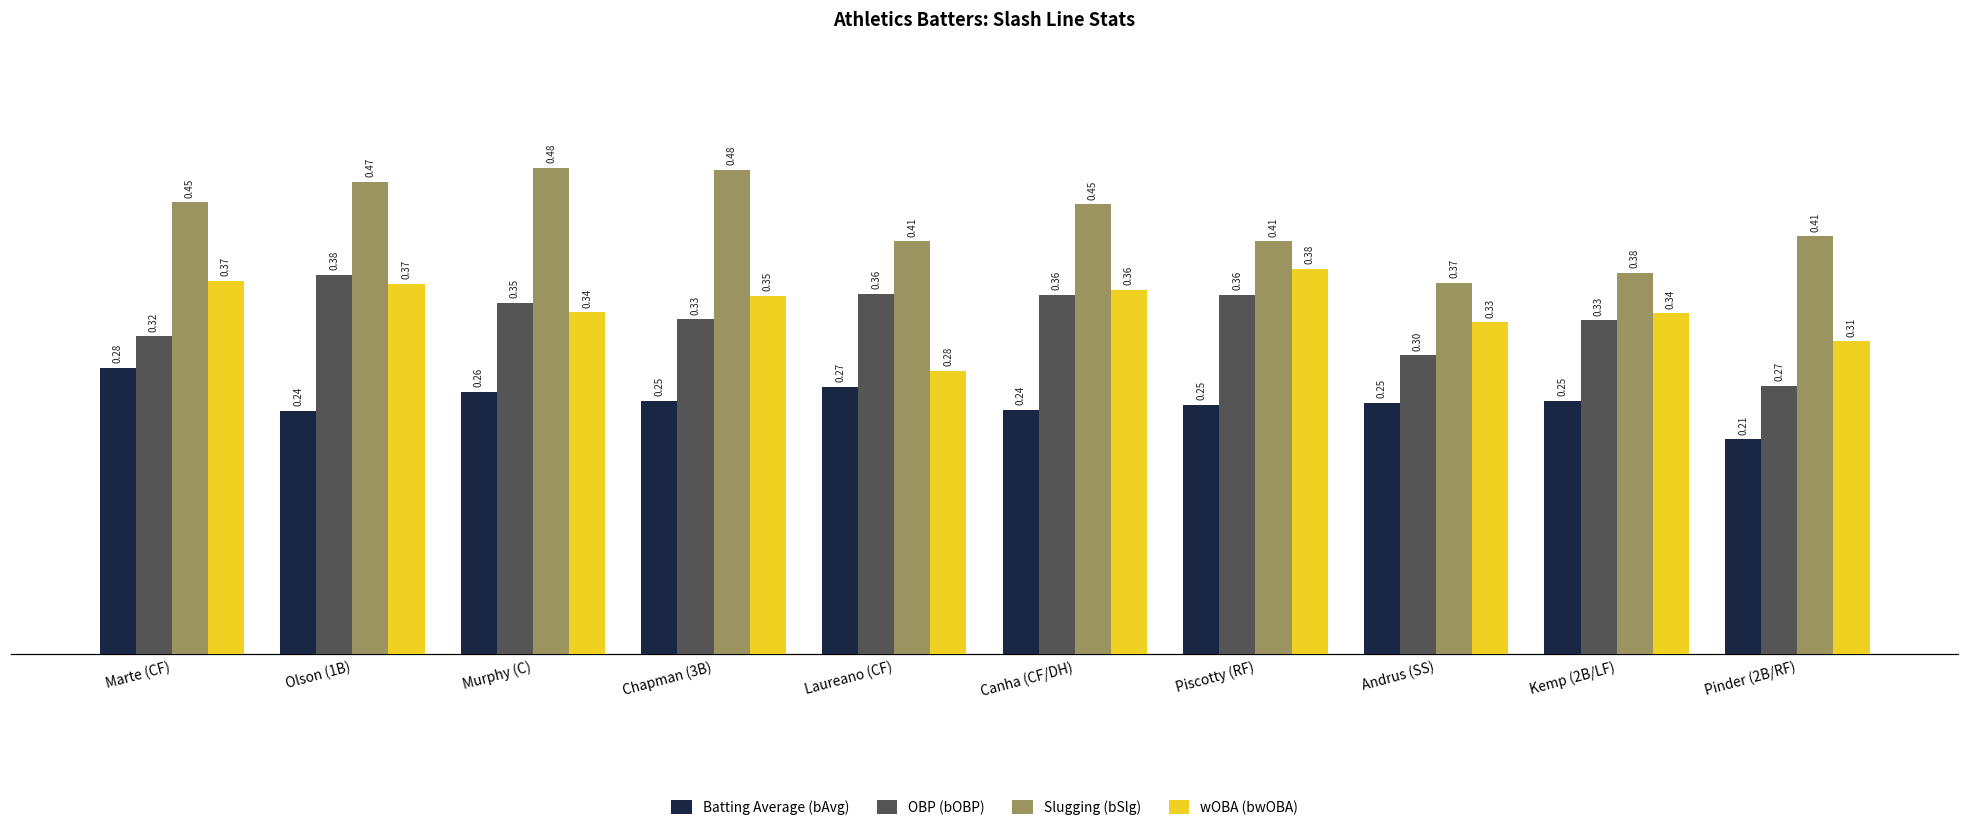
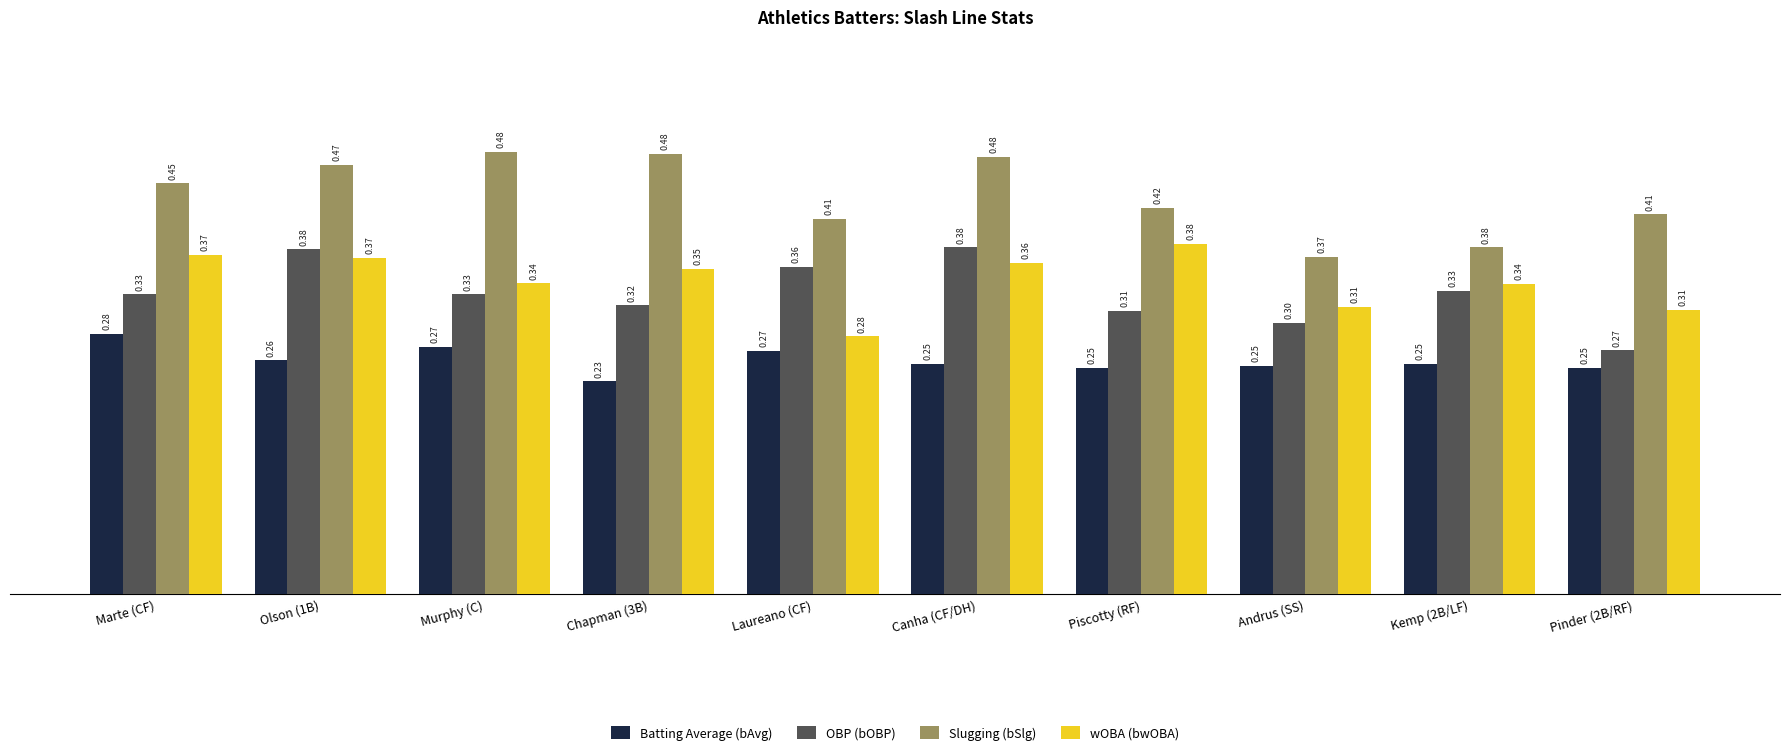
  {
    "Batting Average (bAvg)": {
      "Marte (CF)": 0.28,
-     "Olson (1B)": 0.24,
-     "Murphy (C)": 0.26,
-     "Chapman (3B)": 0.25,
+     "Olson (1B)": 0.26,
+     "Murphy (C)": 0.27,
+     "Chapman (3B)": 0.23,
      "Laureano (CF)": 0.27,
-     "Canha (CF/DH)": 0.24,
+     "Canha (CF/DH)": 0.25,
      "Piscotty (RF)": 0.25,
      "Andrus (SS)": 0.25,
      "Kemp (2B/LF)": 0.25,
-     "Pinder (2B/RF)": 0.21
+     "Pinder (2B/RF)": 0.25
    },
    "OBP (bOBP)": {
-     "Marte (CF)": 0.32,
+     "Marte (CF)": 0.33,
      "Olson (1B)": 0.38,
-     "Murphy (C)": 0.35,
-     "Chapman (3B)": 0.33,
+     "Murphy (C)": 0.33,
+     "Chapman (3B)": 0.32,
      "Laureano (CF)": 0.36,
-     "Canha (CF/DH)": 0.36,
-     "Piscotty (RF)": 0.36,
+     "Canha (CF/DH)": 0.38,
+     "Piscotty (RF)": 0.31,
      "Andrus (SS)": 0.30,
      "Kemp (2B/LF)": 0.33,
      "Pinder (2B/RF)": 0.27
    },
    "Slugging (bSlg)": {
      "Marte (CF)": 0.45,
      "Olson (1B)": 0.47,
      "Murphy (C)": 0.48,
      "Chapman (3B)": 0.48,
      "Laureano (CF)": 0.41,
-     "Canha (CF/DH)": 0.45,
-     "Piscotty (RF)": 0.41,
+     "Canha (CF/DH)": 0.48,
+     "Piscotty (RF)": 0.42,
      "Andrus (SS)": 0.37,
      "Kemp (2B/LF)": 0.38,
      "Pinder (2B/RF)": 0.41
    },
    "wOBA (bwOBA)": {
      "Marte (CF)": 0.37,
      "Olson (1B)": 0.37,
      "Murphy (C)": 0.34,
      "Chapman (3B)": 0.35,
      "Laureano (CF)": 0.28,
      "Canha (CF/DH)": 0.36,
      "Piscotty (RF)": 0.38,
-     "Andrus (SS)": 0.33,
+     "Andrus (SS)": 0.31,
      "Kemp (2B/LF)": 0.34,
      "Pinder (2B/RF)": 0.31
    }
  }
